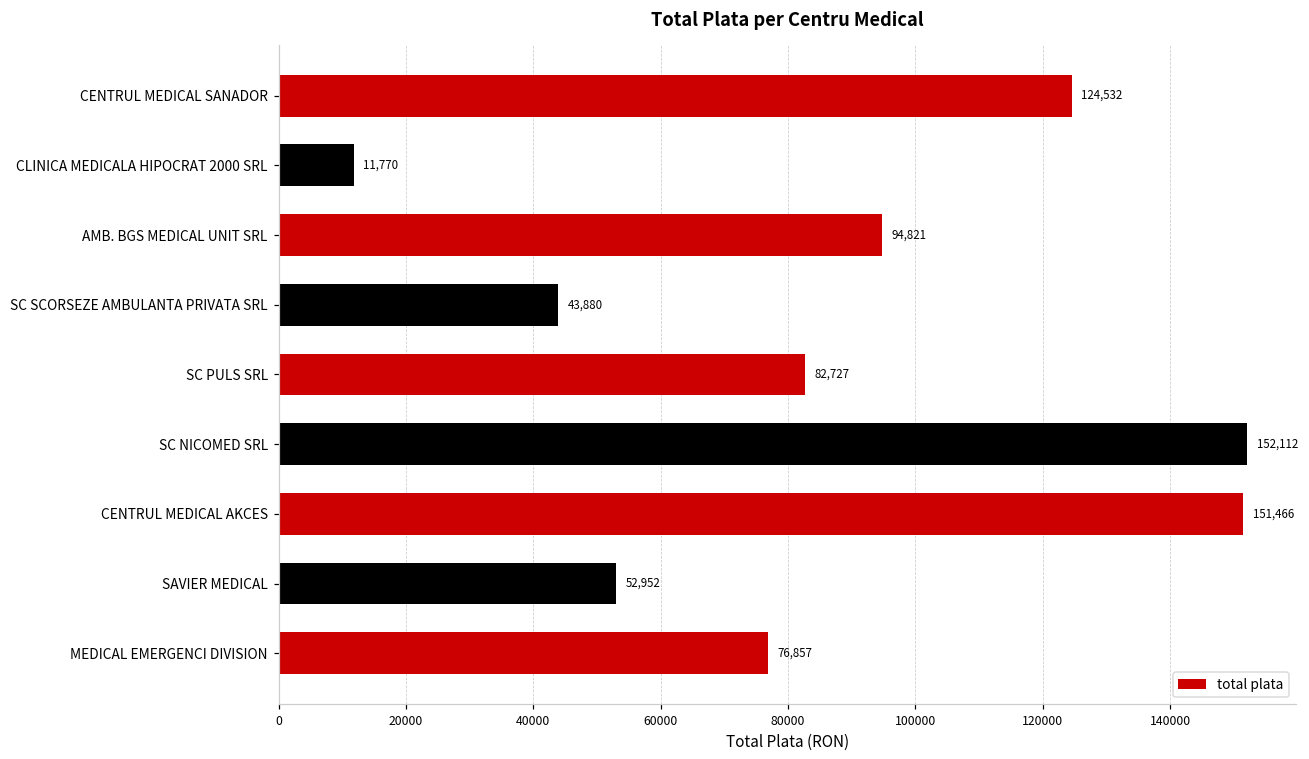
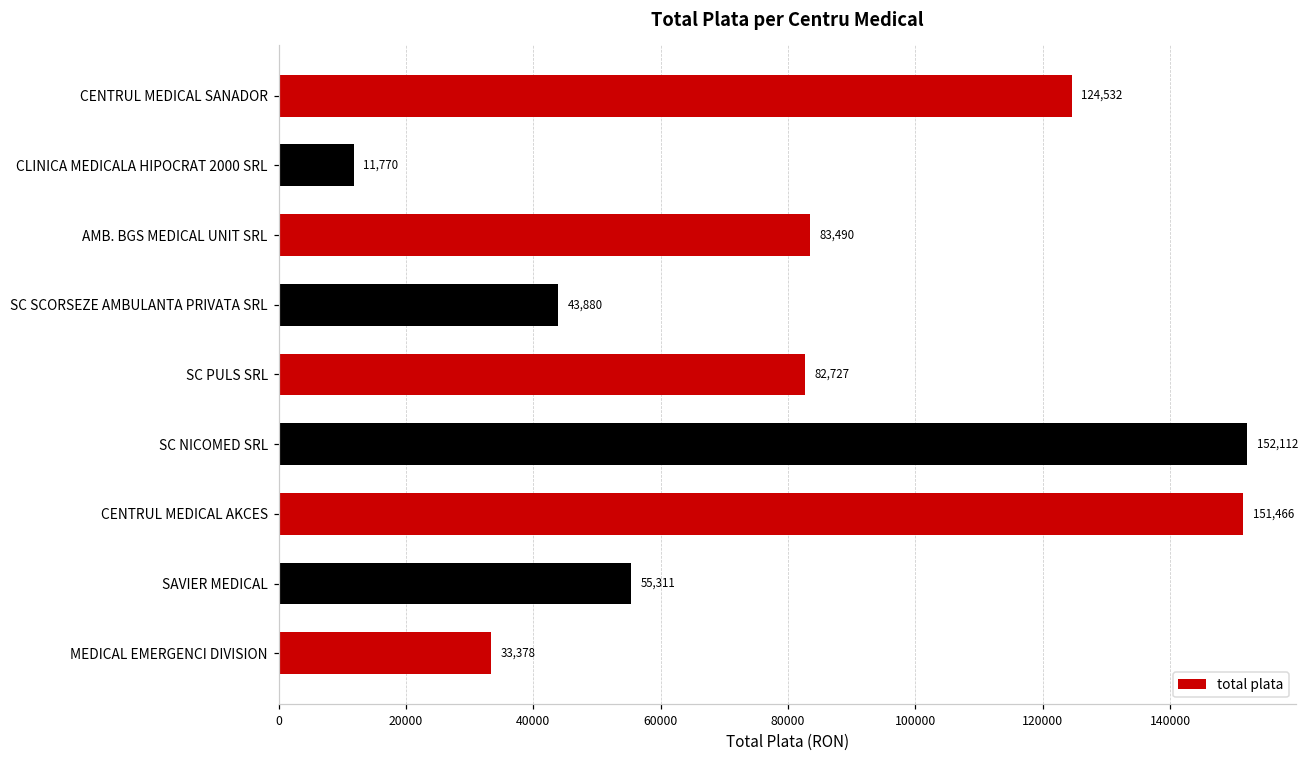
  {
    "CENTRUL MEDICAL SANADOR": "124,532",
    "CLINICA MEDICALA HIPOCRAT 2000 SRL": "11,770",
-   "AMB. BGS MEDICAL UNIT SRL": "94,821",
+   "AMB. BGS MEDICAL UNIT SRL": "83,490",
    "SC SCORSEZE AMBULANTA PRIVATA SRL": "43,880",
    "SC PULS SRL": "82,727",
    "SC NICOMED SRL": "152,112",
    "CENTRUL MEDICAL AKCES": "151,466",
-   "SAVIER MEDICAL": "52,952",
-   "MEDICAL EMERGENCI DIVISION": "76,857"
+   "SAVIER MEDICAL": "55,311",
+   "MEDICAL EMERGENCI DIVISION": "33,378"
  }
